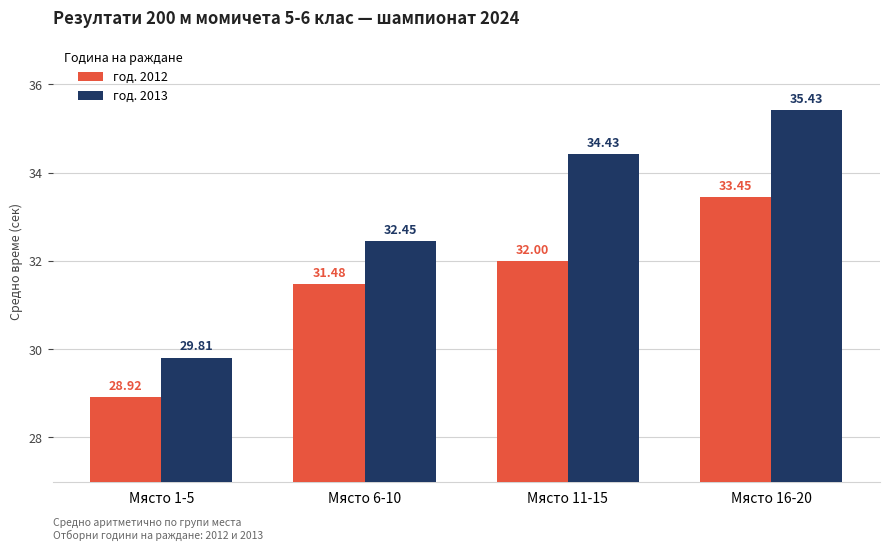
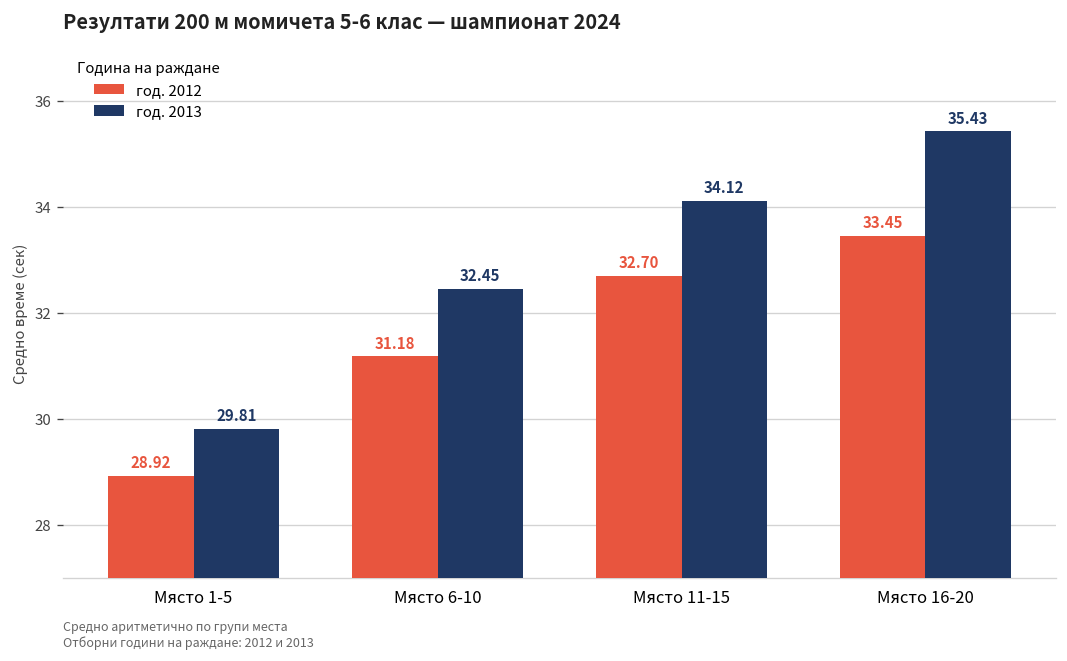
  {
    "год. 2012": {
      "Място 1-5": 28.92,
-     "Място 6-10": 31.48,
-     "Място 11-15": 32.00,
+     "Място 6-10": 31.18,
+     "Място 11-15": 32.70,
      "Място 16-20": 33.45
    },
    "год. 2013": {
      "Място 1-5": 29.81,
      "Място 6-10": 32.45,
-     "Място 11-15": 34.43,
+     "Място 11-15": 34.12,
      "Място 16-20": 35.43
    }
  }
